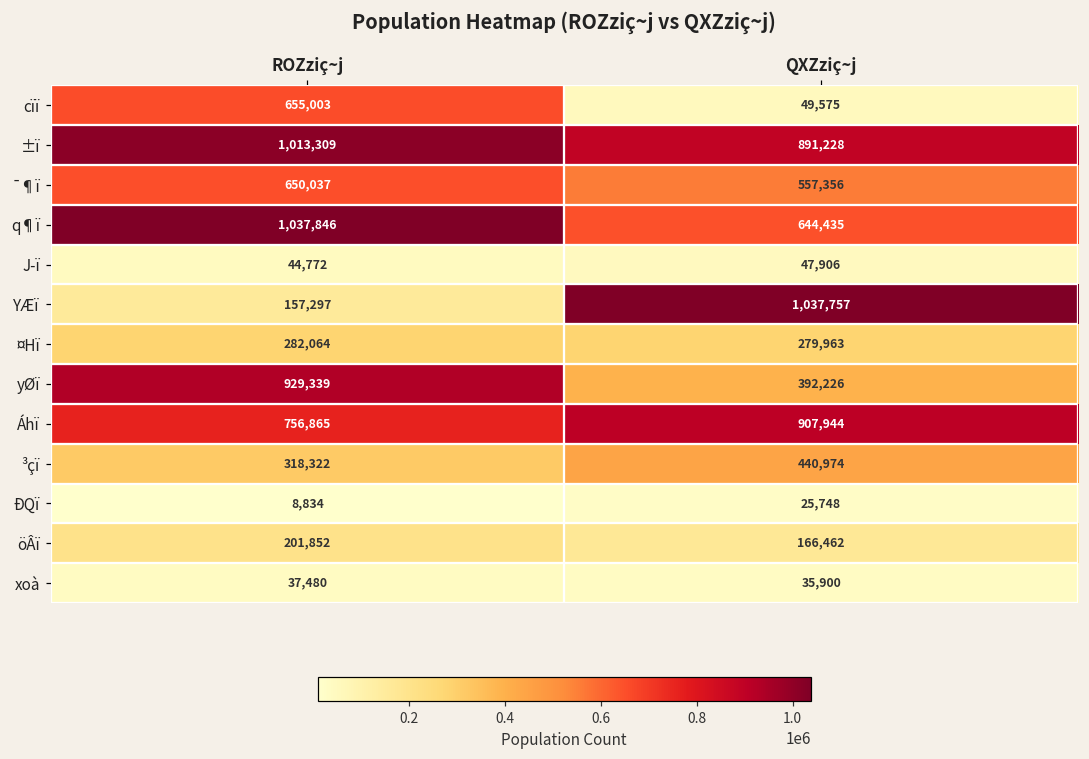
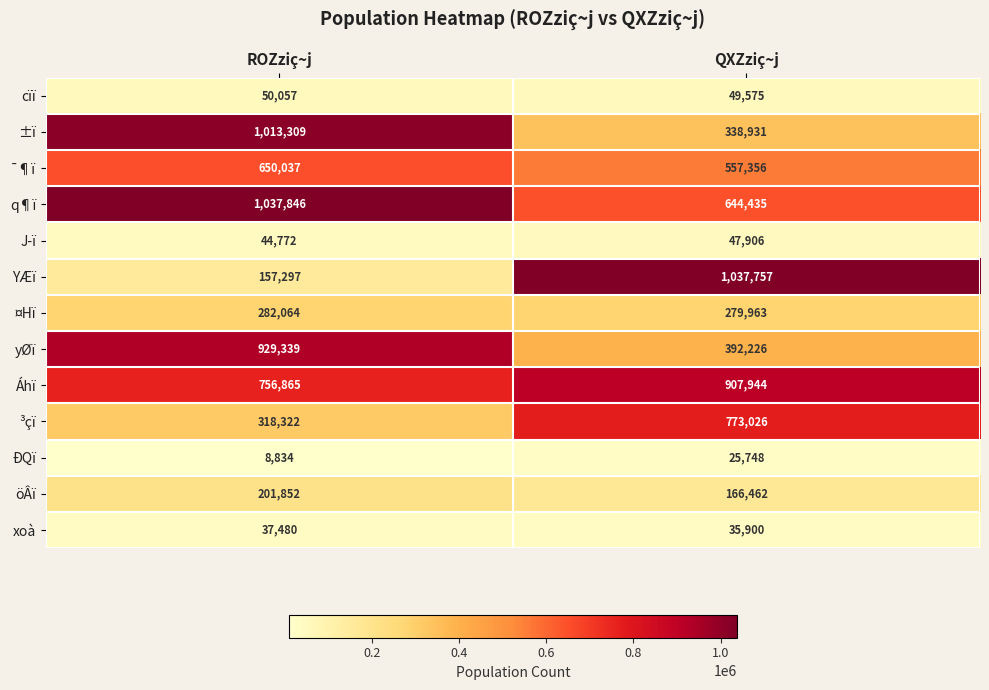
  {
    "cïï": {
-     "ROZziç~j": "655,003",
+     "ROZziç~j": "50,057",
      "QXZziç~j": "49,575"
    },
    "±ï": {
      "ROZziç~j": "1,013,309",
-     "QXZziç~j": "891,228"
+     "QXZziç~j": "338,931"
    },
    "¯¶ï": {
      "ROZziç~j": "650,037",
      "QXZziç~j": "557,356"
    },
    "q¶ï": {
      "ROZziç~j": "1,037,846",
      "QXZziç~j": "644,435"
    },
    "J­ï": {
      "ROZziç~j": "44,772",
      "QXZziç~j": "47,906"
    },
    "YÆï": {
      "ROZziç~j": "157,297",
      "QXZziç~j": "1,037,757"
    },
    "¤Hï": {
      "ROZziç~j": "282,064",
      "QXZziç~j": "279,963"
    },
    "yØï": {
      "ROZziç~j": "929,339",
      "QXZziç~j": "392,226"
    },
    "Áhï": {
      "ROZziç~j": "756,865",
      "QXZziç~j": "907,944"
    },
    "³çï": {
      "ROZziç~j": "318,322",
-     "QXZziç~j": "440,974"
+     "QXZziç~j": "773,026"
    },
    "ÐQï": {
      "ROZziç~j": "8,834",
      "QXZziç~j": "25,748"
    },
    "öÂï": {
      "ROZziç~j": "201,852",
      "QXZziç~j": "166,462"
    },
    "xoà": {
      "ROZziç~j": "37,480",
      "QXZziç~j": "35,900"
    }
  }
